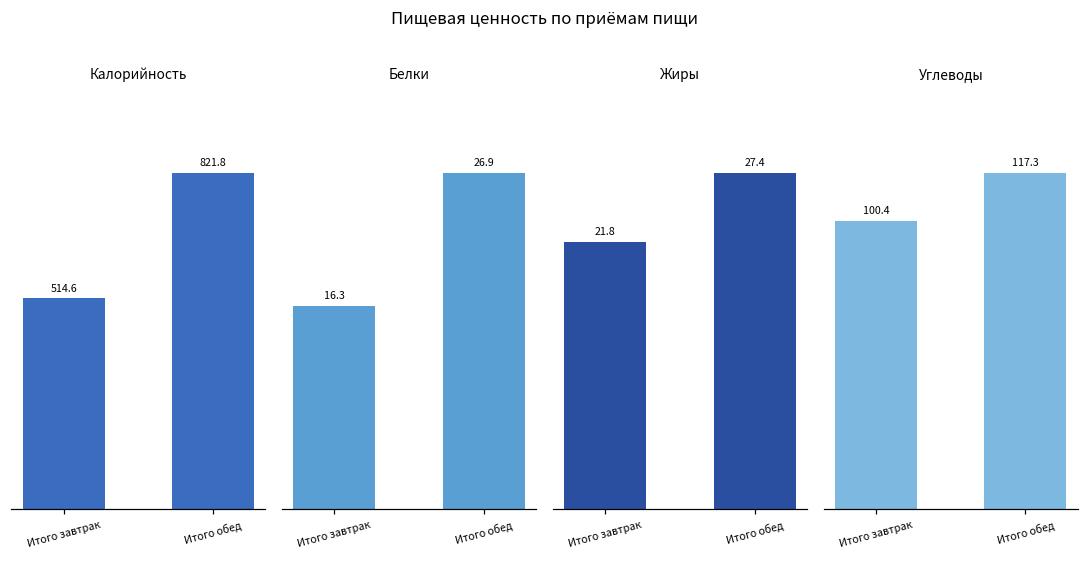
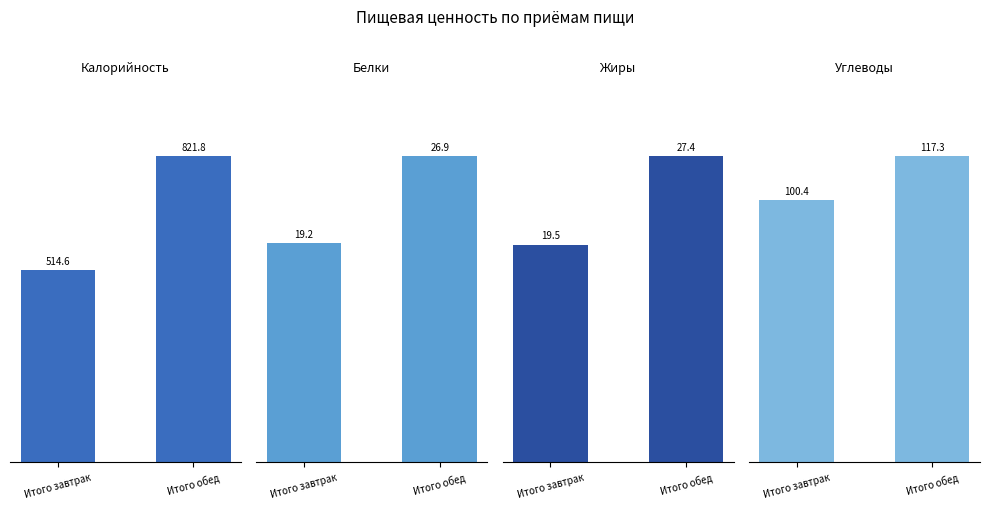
  {
    "Калорийность": {
      "Итого завтрак": 514.6,
      "Итого обед": 821.8
    },
    "Белки": {
-     "Итого завтрак": 16.3,
+     "Итого завтрак": 19.2,
      "Итого обед": 26.9
    },
    "Жиры": {
-     "Итого завтрак": 21.8,
+     "Итого завтрак": 19.5,
      "Итого обед": 27.4
    },
    "Углеводы": {
      "Итого завтрак": 100.4,
      "Итого обед": 117.3
    }
  }
